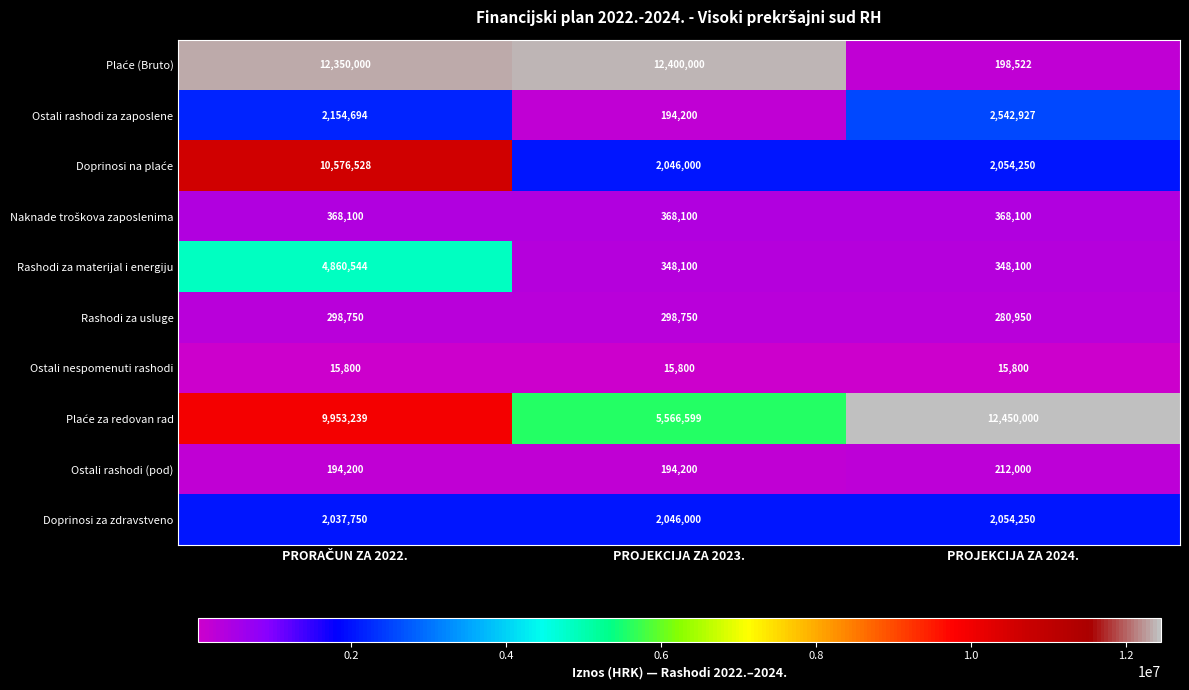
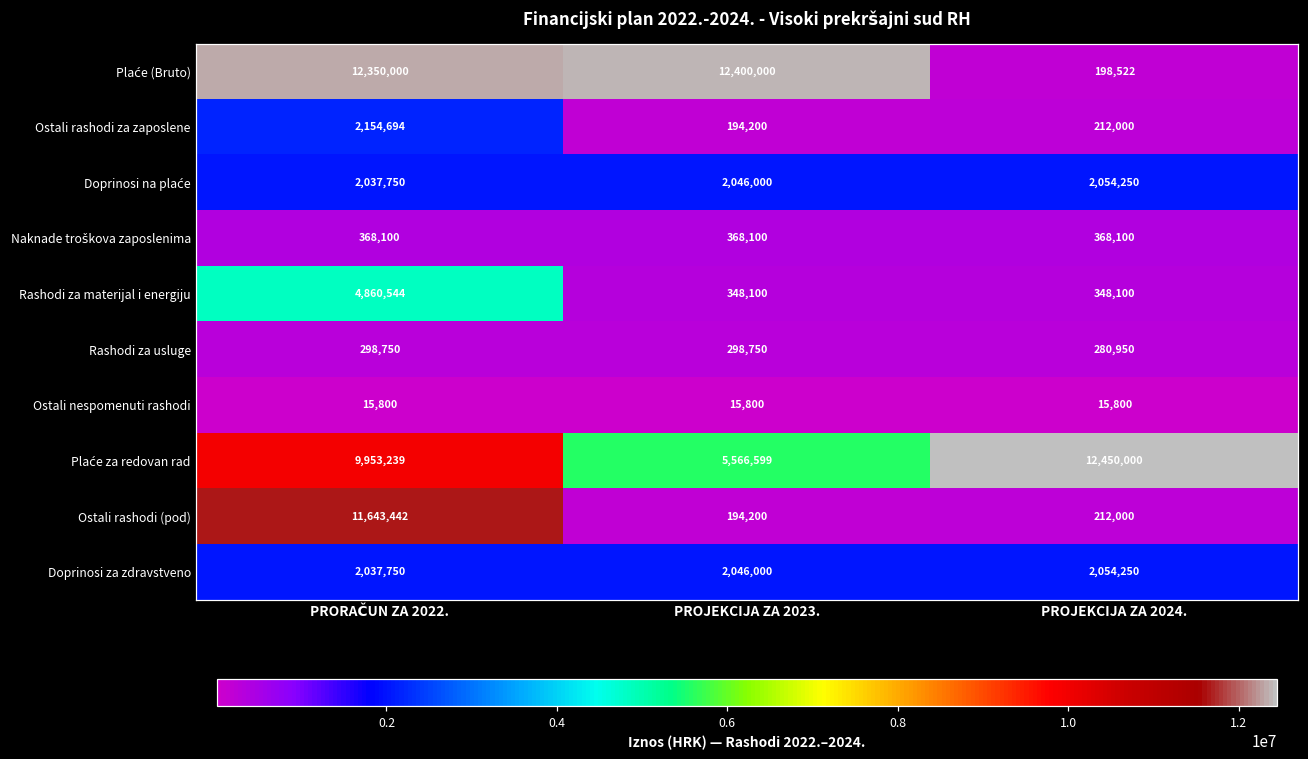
  {
    "Plaće (Bruto)": {
      "PRORAČUN ZA 2022.": "12,350,000",
      "PROJEKCIJA ZA 2023.": "12,400,000",
      "PROJEKCIJA ZA 2024.": "198,522"
    },
    "Ostali rashodi za zaposlene": {
      "PRORAČUN ZA 2022.": "2,154,694",
      "PROJEKCIJA ZA 2023.": "194,200",
-     "PROJEKCIJA ZA 2024.": "2,542,927"
+     "PROJEKCIJA ZA 2024.": "212,000"
    },
    "Doprinosi na plaće": {
-     "PRORAČUN ZA 2022.": "10,576,528",
+     "PRORAČUN ZA 2022.": "2,037,750",
      "PROJEKCIJA ZA 2023.": "2,046,000",
      "PROJEKCIJA ZA 2024.": "2,054,250"
    },
    "Naknade troškova zaposlenima": {
      "PRORAČUN ZA 2022.": "368,100",
      "PROJEKCIJA ZA 2023.": "368,100",
      "PROJEKCIJA ZA 2024.": "368,100"
    },
    "Rashodi za materijal i energiju": {
      "PRORAČUN ZA 2022.": "4,860,544",
      "PROJEKCIJA ZA 2023.": "348,100",
      "PROJEKCIJA ZA 2024.": "348,100"
    },
    "Rashodi za usluge": {
      "PRORAČUN ZA 2022.": "298,750",
      "PROJEKCIJA ZA 2023.": "298,750",
      "PROJEKCIJA ZA 2024.": "280,950"
    },
    "Ostali nespomenuti rashodi": {
      "PRORAČUN ZA 2022.": "15,800",
      "PROJEKCIJA ZA 2023.": "15,800",
      "PROJEKCIJA ZA 2024.": "15,800"
    },
    "Plaće za redovan rad": {
      "PRORAČUN ZA 2022.": "9,953,239",
      "PROJEKCIJA ZA 2023.": "5,566,599",
      "PROJEKCIJA ZA 2024.": "12,450,000"
    },
    "Ostali rashodi (pod)": {
-     "PRORAČUN ZA 2022.": "194,200",
+     "PRORAČUN ZA 2022.": "11,643,442",
      "PROJEKCIJA ZA 2023.": "194,200",
      "PROJEKCIJA ZA 2024.": "212,000"
    },
    "Doprinosi za zdravstveno": {
      "PRORAČUN ZA 2022.": "2,037,750",
      "PROJEKCIJA ZA 2023.": "2,046,000",
      "PROJEKCIJA ZA 2024.": "2,054,250"
    }
  }
